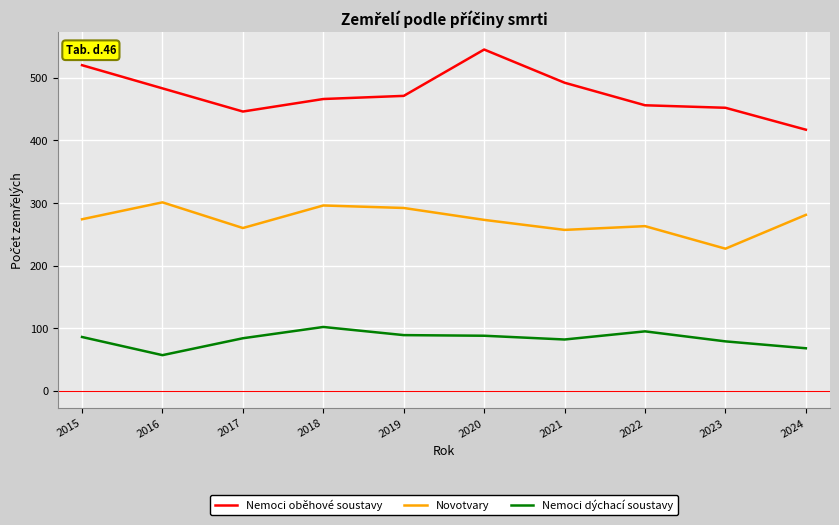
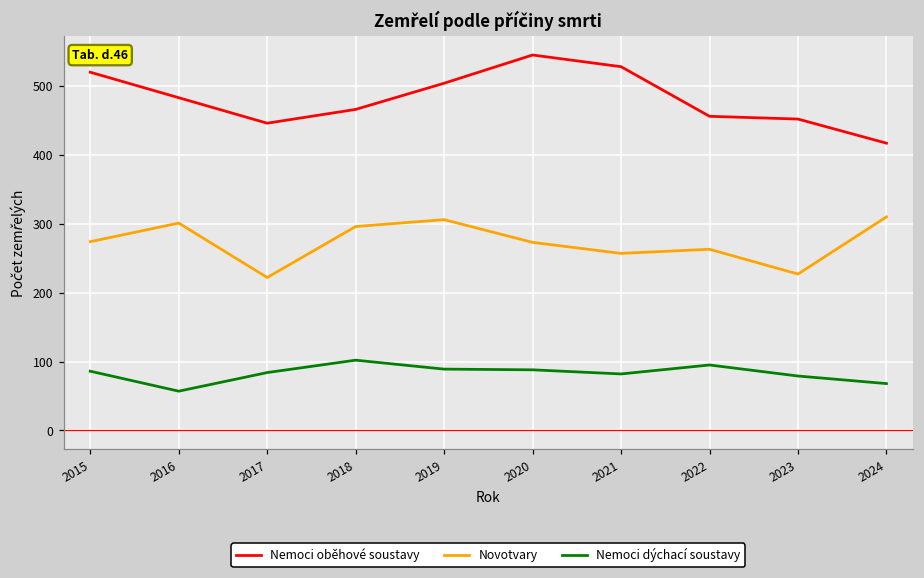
  {
    "Nemoci oběhové soustavy": {
      "2016": 480,
      "2017": 450,
      "2018": 470,
-     "2019": 470,
+     "2019": 500,
      "2020": 550,
-     "2021": 490,
+     "2021": 530,
      "2022": 460,
      "2023": 450,
      "2024": 420
    },
    "Novotvary": {
      "2015": 270,
      "2016": 300,
-     "2017": 260,
+     "2017": 220,
      "2018": 300,
-     "2019": 290,
+     "2019": 310,
      "2020": 270,
      "2021": 260,
      "2022": 260,
      "2023": 230,
-     "2024": 280
+     "2024": 310
    },
    "Nemoci dýchací soustavy": {
      "2015": 90,
      "2016": 60,
      "2017": 80,
      "2018": 100,
      "2019": 90,
      "2020": 90,
      "2021": 80,
      "2022": 100,
      "2023": 80,
      "2024": 70
    }
  }
